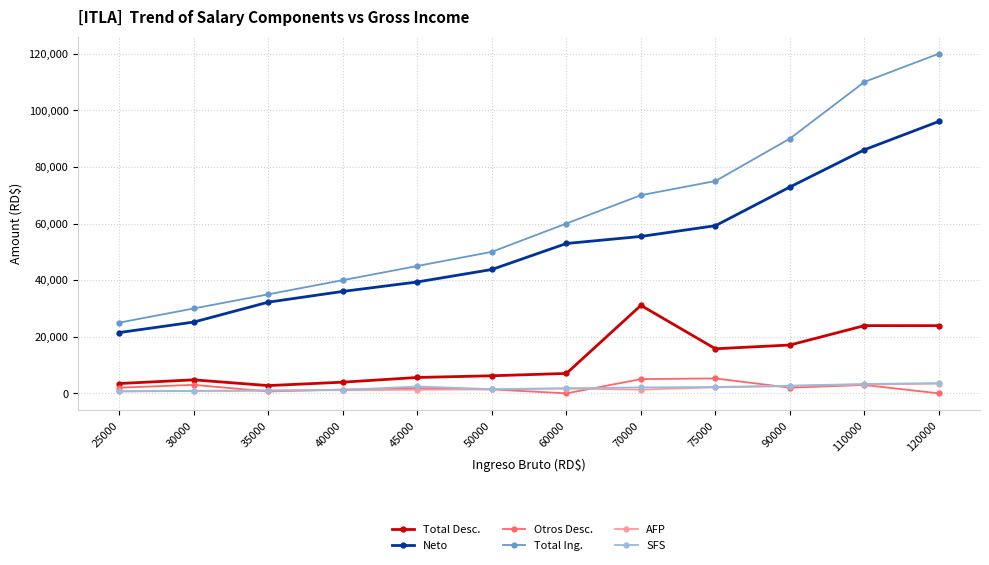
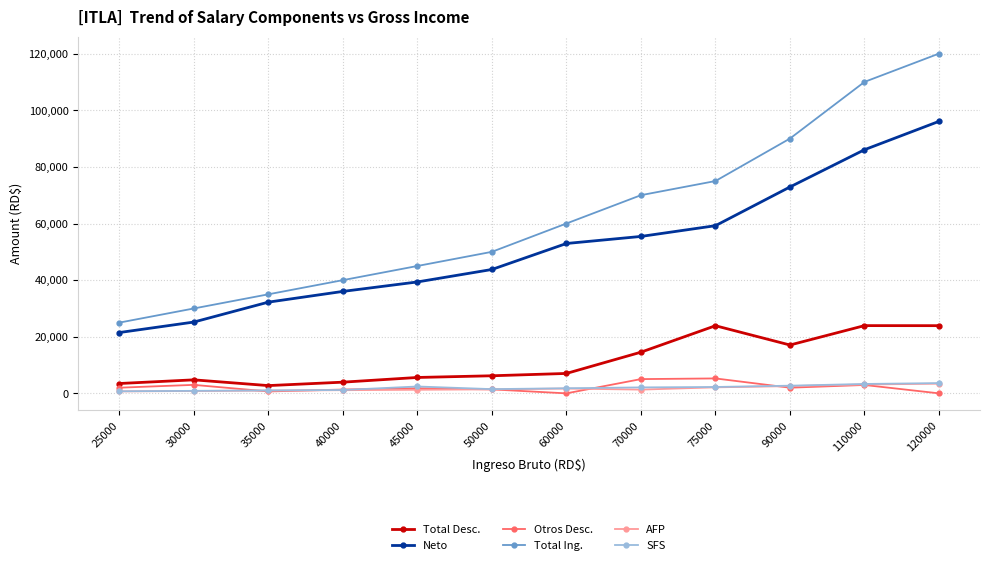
  {
    "Total Desc.": {
      "25000": "4,000",
      "30000": "5,000",
      "35000": "3,000",
      "40000": "4,000",
      "45000": "6,000",
      "50000": "6,000",
      "60000": "7,000",
-     "70000": "31,000",
-     "75000": "16,000",
+     "70000": "15,000",
+     "75000": "24,000",
      "90000": "17,000",
      "110000": "24,000",
      "120000": "24,000"
    },
    "Neto": {
      "25000": "21,000",
      "30000": "25,000",
      "35000": "32,000",
      "40000": "36,000",
      "45000": "39,000",
      "50000": "44,000",
      "60000": "53,000",
      "70000": "55,000",
      "75000": "59,000",
      "90000": "73,000",
      "110000": "86,000",
      "120000": "96,000"
    },
    "Otros Desc.": {
      "25000": "2,000",
      "30000": "3,000",
      "60000": "0",
      "70000": "5,000",
      "75000": "5,000",
      "120000": "0"
    },
    "Total Ing.": {
      "25000": "25,000",
      "30000": "30,000",
      "35000": "35,000",
      "40000": "40,000",
      "45000": "45,000",
      "50000": "50,000",
      "60000": "60,000",
      "70000": "70,000",
      "75000": "75,000",
      "90000": "90,000",
      "110000": "110,000",
      "120000": "120,000"
    }
  }
